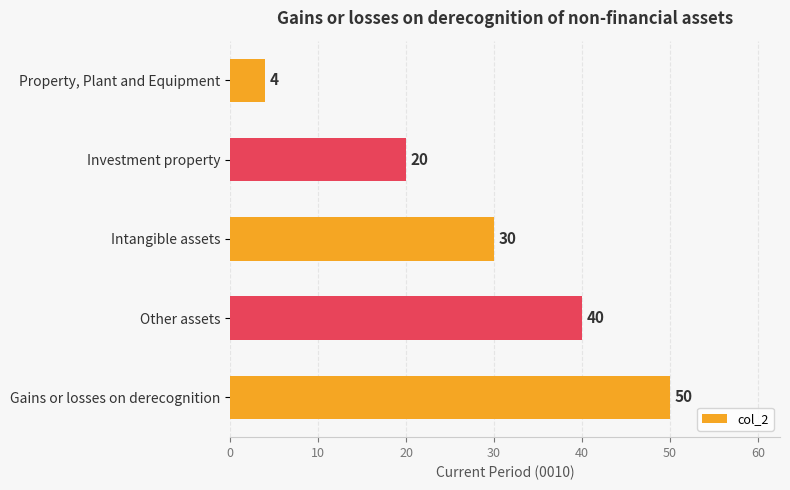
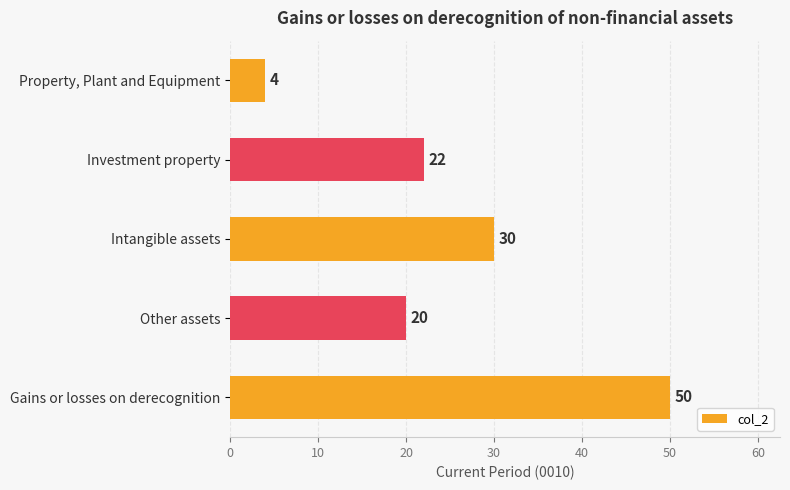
  {
    "Property, Plant and Equipment": 4,
-   "Investment property": 20,
+   "Investment property": 22,
    "Intangible assets": 30,
-   "Other assets": 40,
+   "Other assets": 20,
    "Gains or losses on derecognition": 50
  }
